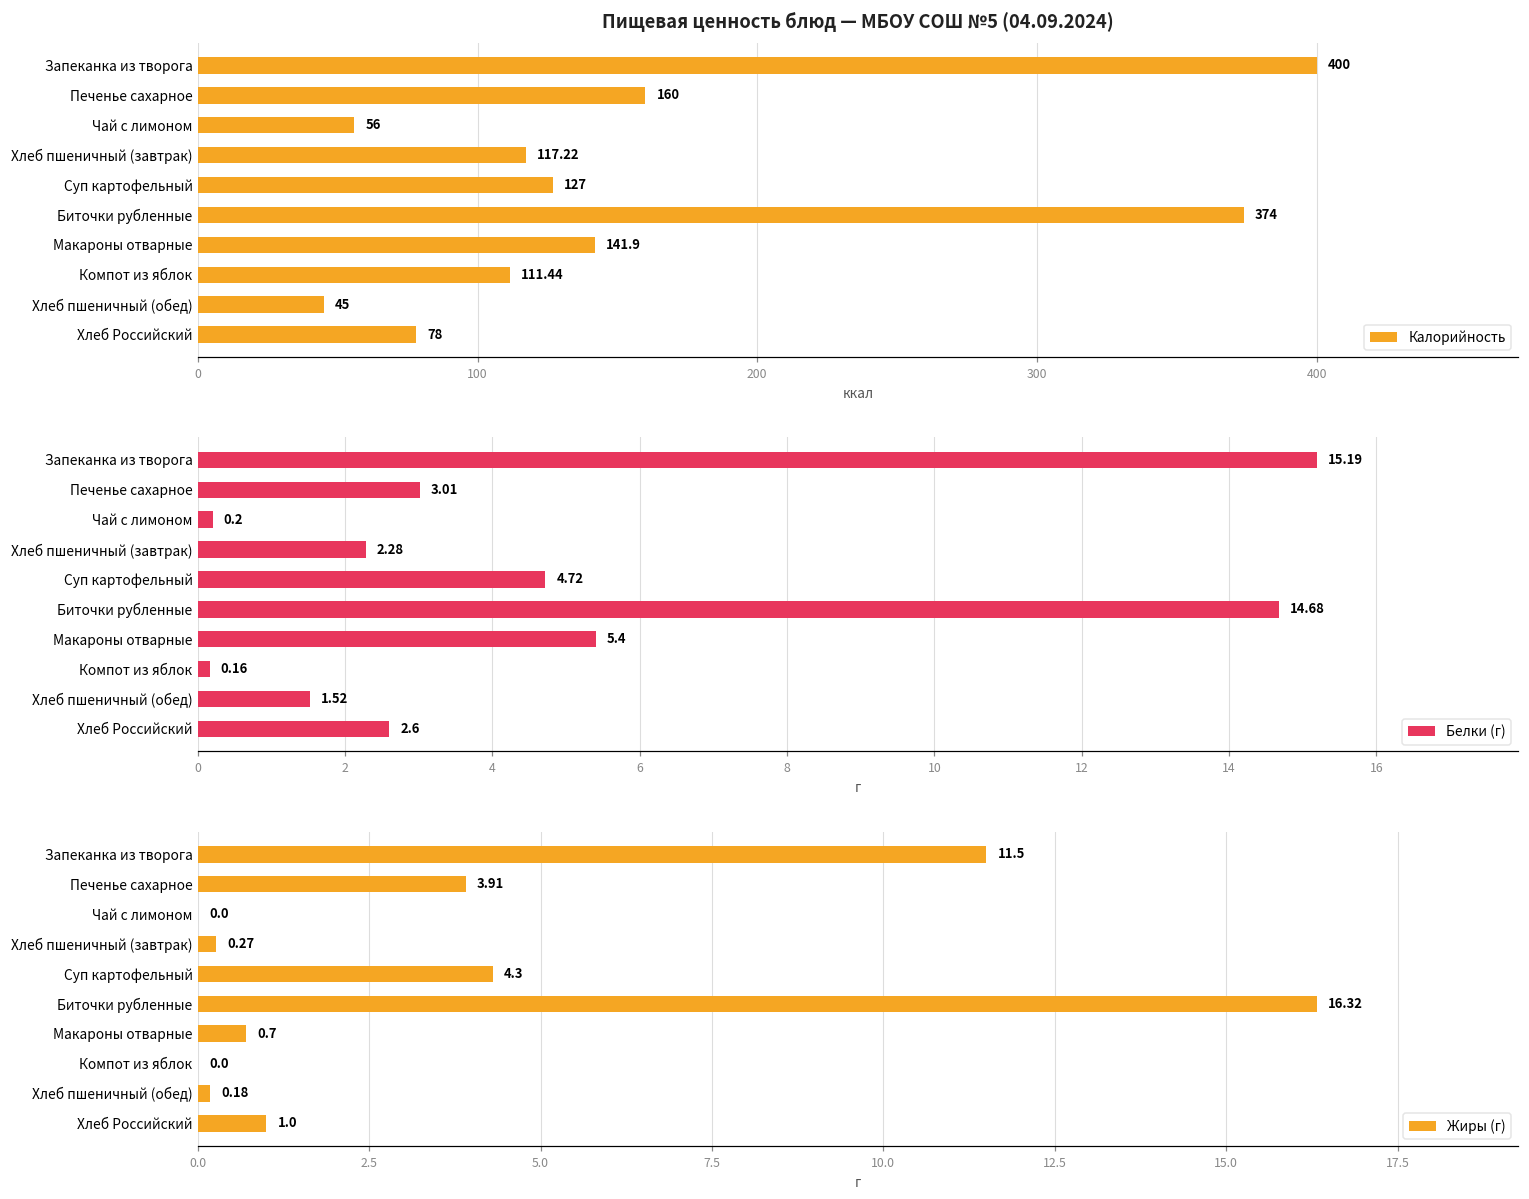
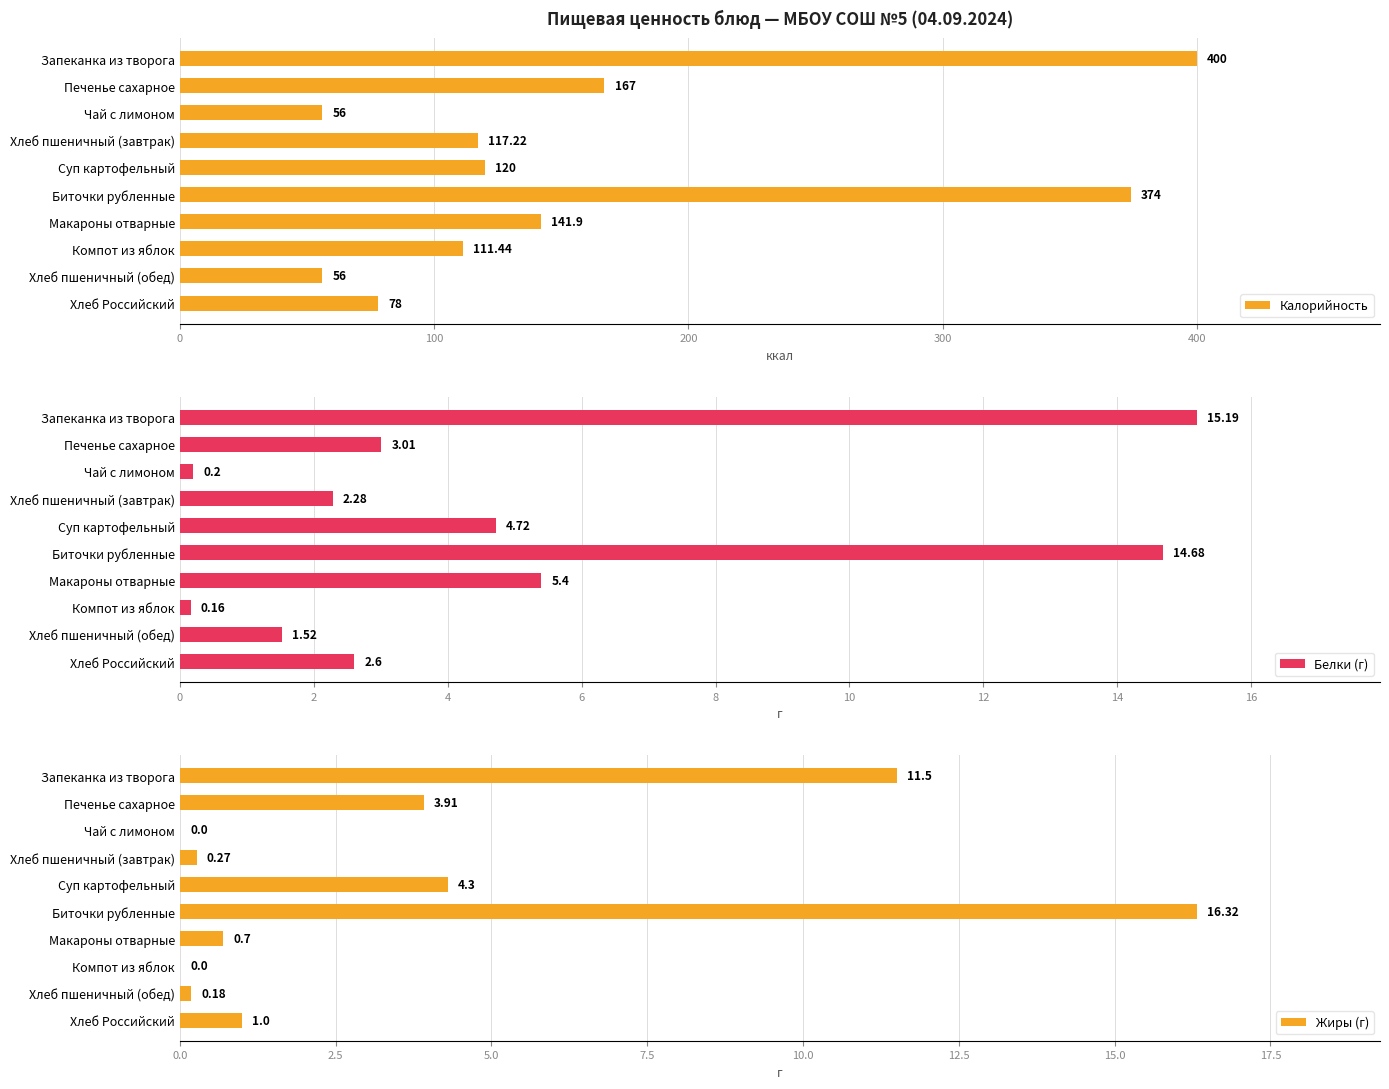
  {
    "Пищевая ценность блюд — МБОУ СОШ №5 (04.09.2024)": {
      "Запеканка из творога": 400,
-     "Печенье сахарное": 160,
+     "Печенье сахарное": 167,
      "Чай с лимоном": 56,
      "Хлеб пшеничный (завтрак)": 117.22,
-     "Суп картофельный": 127,
+     "Суп картофельный": 120,
      "Биточки рубленные": 374,
      "Макароны отварные": 141.9,
      "Компот из яблок": 111.44,
-     "Хлеб пшеничный (обед)": 45,
+     "Хлеб пшеничный (обед)": 56,
      "Хлеб Российский": 78
    }
  }
